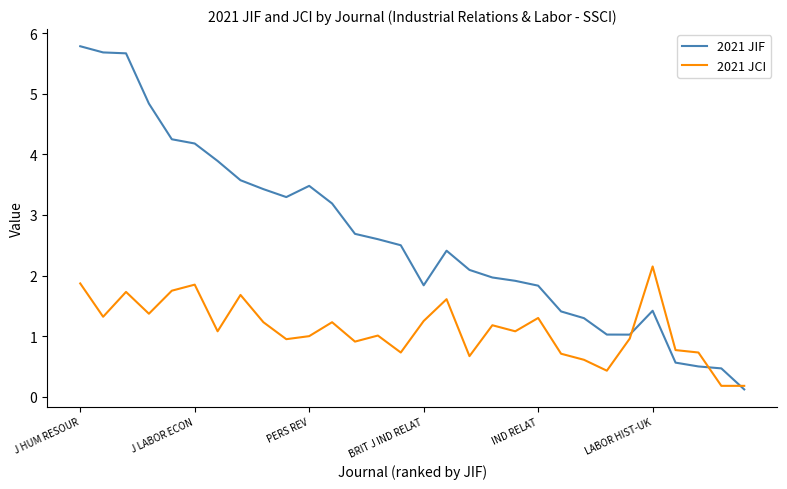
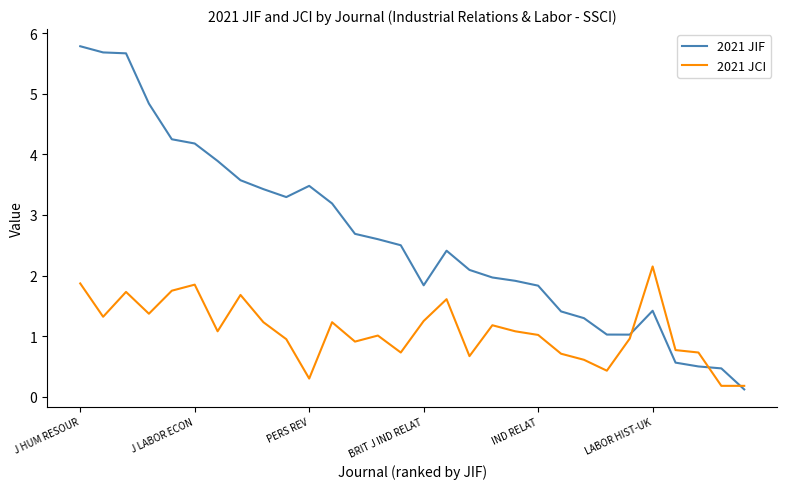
  {
    "2021 JIF": {
      "J HUM RESOUR": 5.8,
      "J LABOR ECON": 4.2,
      "PERS REV": 3.5,
      "BRIT J IND RELAT": 1.8,
      "IND RELAT": 1.8,
      "LABOR HIST-UK": 1.4
    },
    "2021 JCI": {
      "J HUM RESOUR": 1.9,
      "J LABOR ECON": 1.9,
-     "PERS REV": 1.0,
+     "PERS REV": 0.3,
      "BRIT J IND RELAT": 1.3,
-     "IND RELAT": 1.3,
+     "IND RELAT": 1.0,
      "LABOR HIST-UK": 2.2
    }
  }
